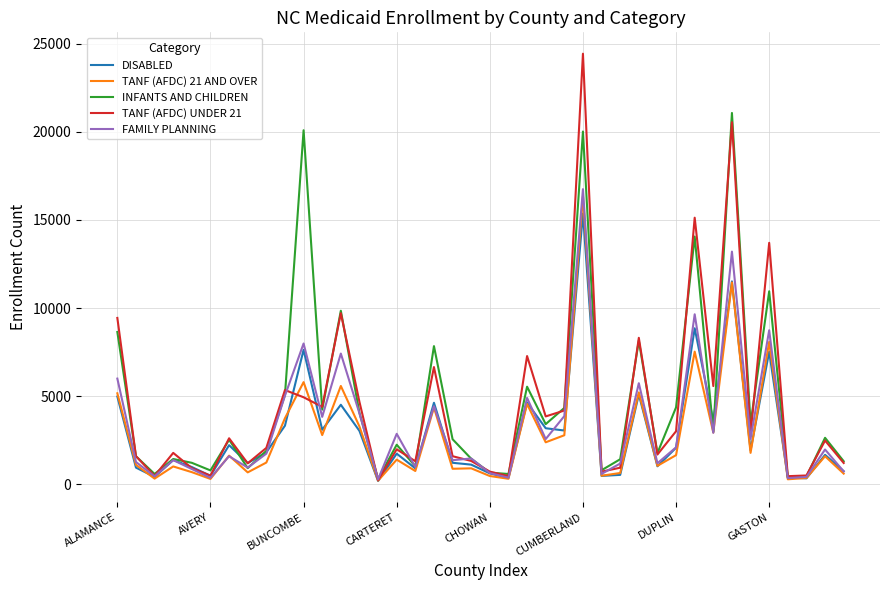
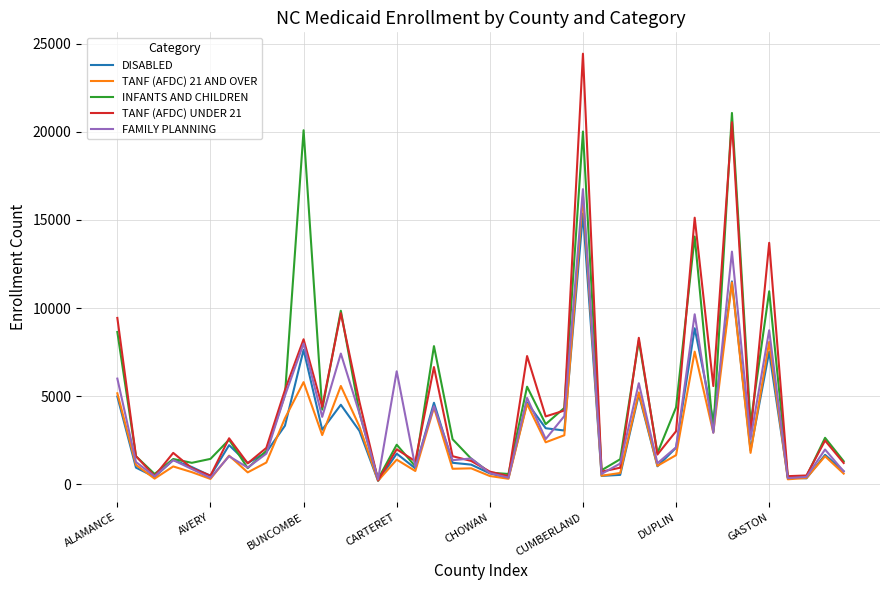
  {
    "DISABLED": {
      "ALAMANCE": 5000,
      "BUNCOMBE": 7600,
      "CARTERET": 1700,
      "CUMBERLAND": 15400,
      "GASTON": 7500
    },
    "TANF (AFDC) 21 AND OVER": {
      "ALAMANCE": 5200,
      "BUNCOMBE": 5800,
      "CARTERET": 1400,
      "CHOWAN": 500,
      "CUMBERLAND": 16400,
      "DUPLIN": 1600,
      "GASTON": 8100
    },
    "INFANTS AND CHILDREN": {
      "ALAMANCE": 8600,
-     "AVERY": 800,
+     "AVERY": 1400,
      "BUNCOMBE": 20100,
      "CARTERET": 2200,
      "CUMBERLAND": 20000,
      "DUPLIN": 4400,
      "GASTON": 11000
    },
    "TANF (AFDC) UNDER 21": {
      "ALAMANCE": 9400,
-     "BUNCOMBE": 4900,
+     "BUNCOMBE": 8200,
      "CARTERET": 2000,
      "CUMBERLAND": 24400,
      "DUPLIN": 3000,
      "GASTON": 13700
    },
    "FAMILY PLANNING": {
      "ALAMANCE": 6000,
      "BUNCOMBE": 8000,
-     "CARTERET": 2900,
+     "CARTERET": 6400,
      "CUMBERLAND": 16800,
      "GASTON": 8700
    }
  }
